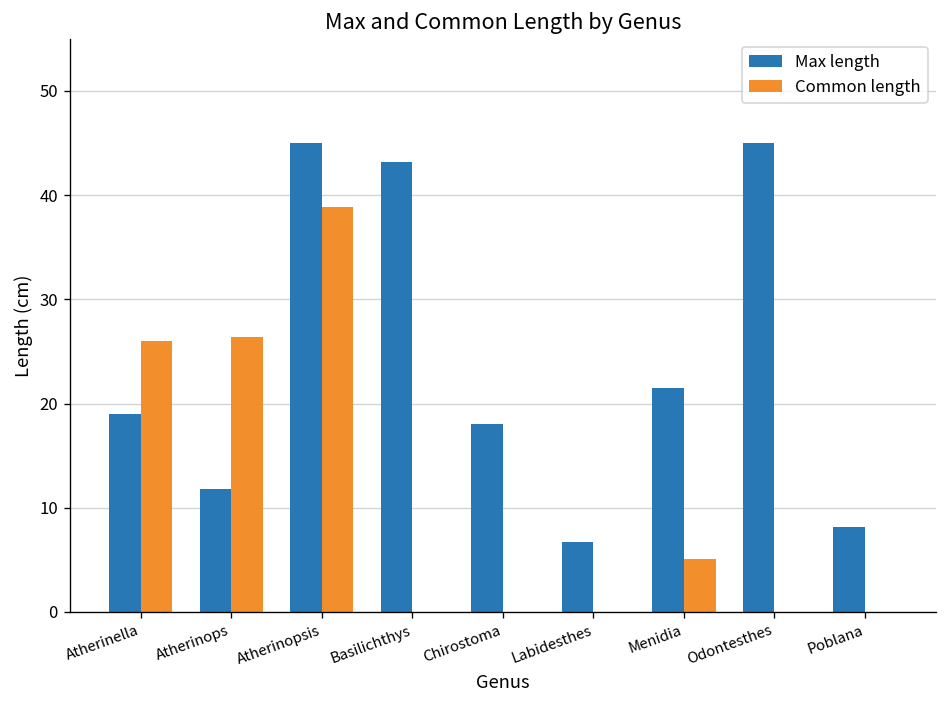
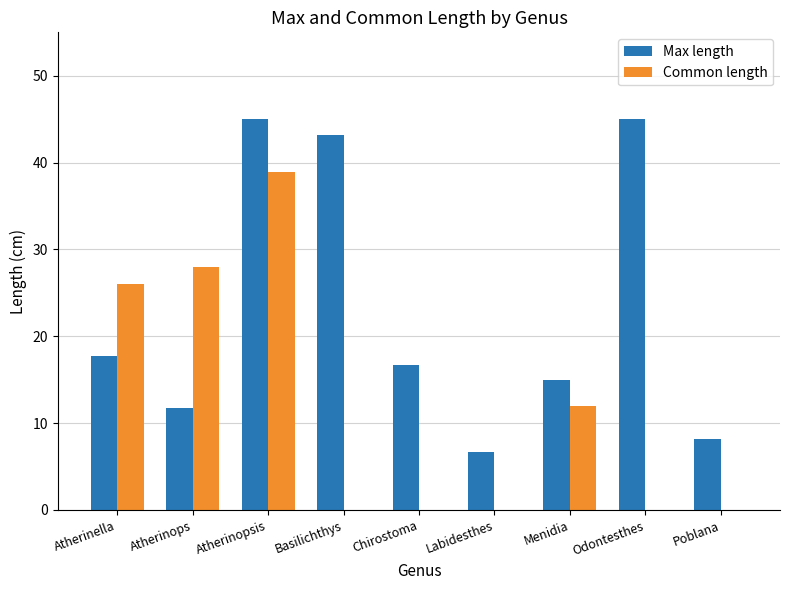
  {
    "Max length": {
-     "Atherinella": 19,
+     "Atherinella": 18,
      "Atherinops": 12,
      "Atherinopsis": 45,
      "Basilichthys": 43,
-     "Chirostoma": 18,
+     "Chirostoma": 17,
      "Labidesthes": 7,
-     "Menidia": 22,
+     "Menidia": 15,
      "Odontesthes": 45,
      "Poblana": 8
    },
    "Common length": {
      "Atherinella": 26,
-     "Atherinops": 26,
+     "Atherinops": 28,
      "Atherinopsis": 39,
      "Basilichthys": 0,
      "Chirostoma": 0,
      "Labidesthes": 0,
-     "Menidia": 5,
+     "Menidia": 12,
      "Odontesthes": 0,
      "Poblana": 0
    }
  }
